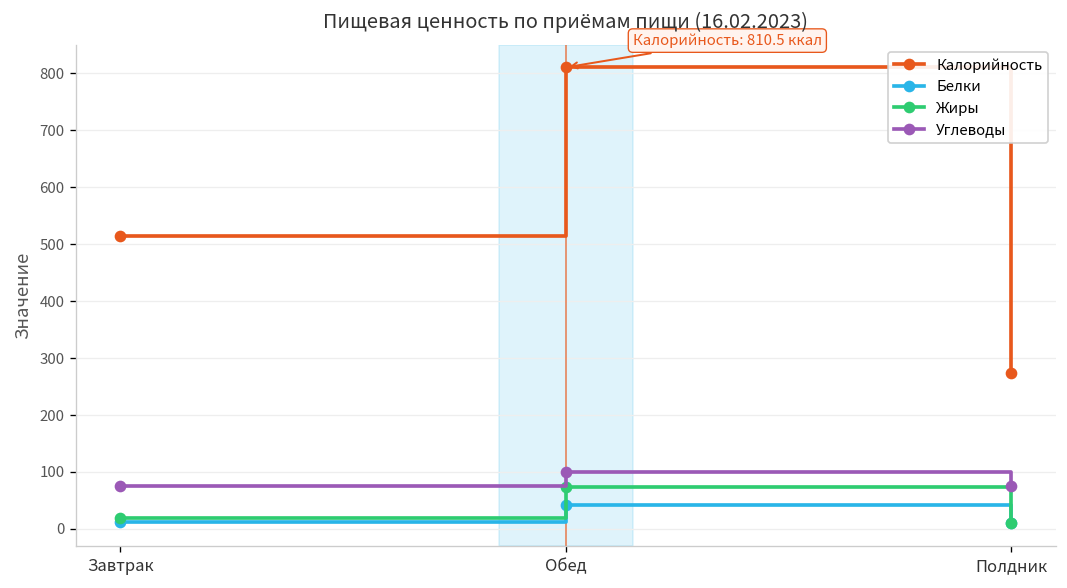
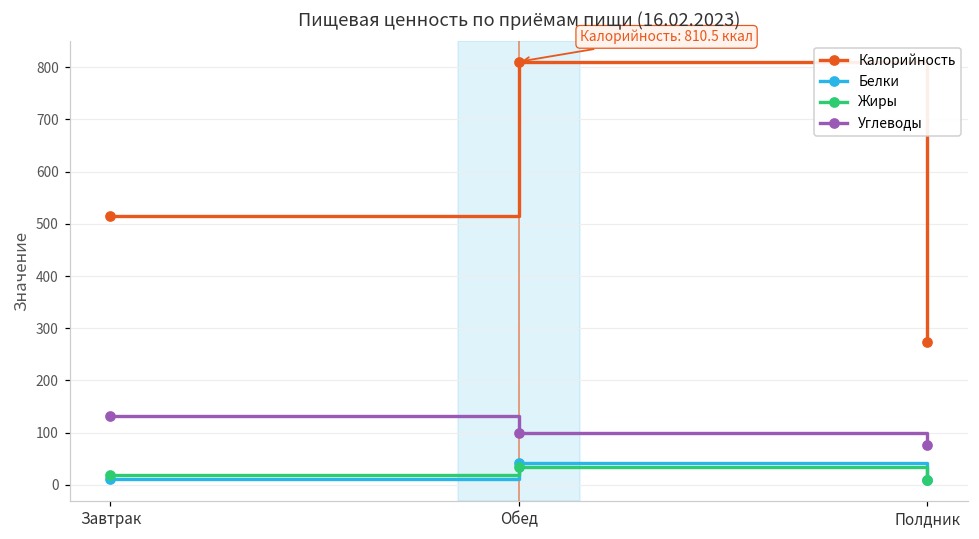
  {
    "Калорийность": {
      "Завтрак": 510,
      "Полдник": 270
    },
    "Белки": {
      "Завтрак": 10,
      "Обед": 40
    },
    "Жиры": {
      "Завтрак": 20,
-     "Обед": 70
+     "Обед": 30
    },
    "Углеводы": {
-     "Завтрак": 70,
+     "Завтрак": 130,
      "Обед": 100,
      "Полдник": 80
    }
  }
